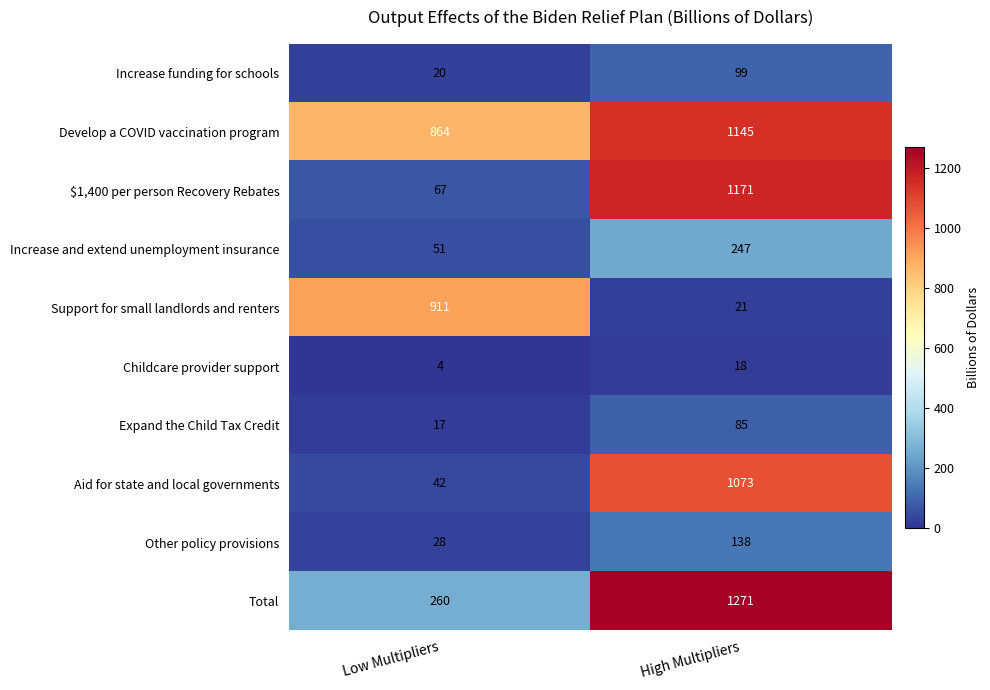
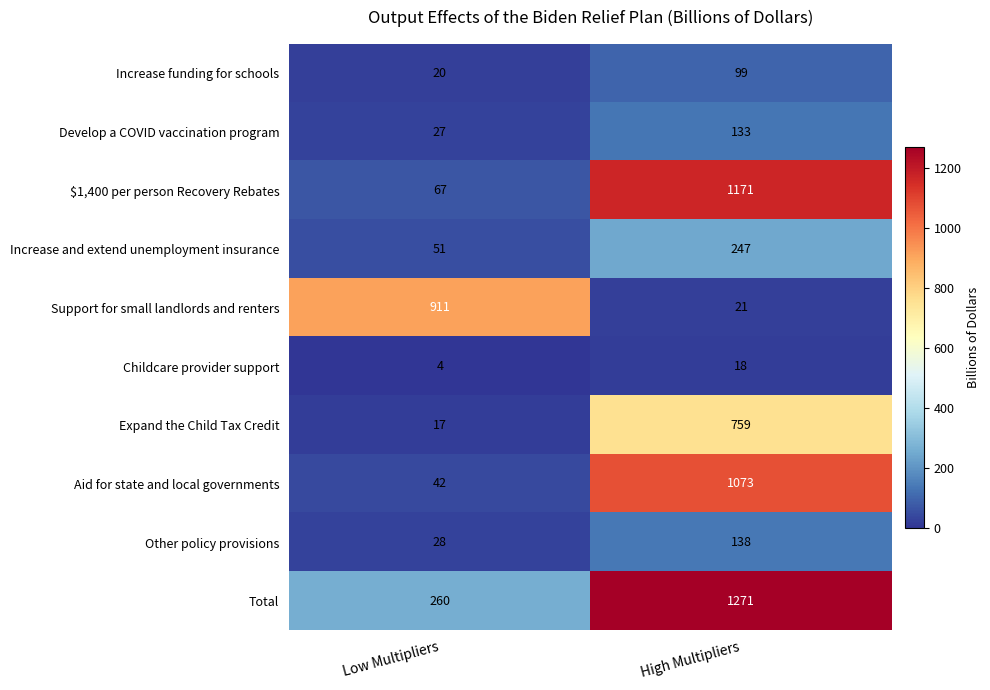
  {
    "Increase funding for schools": {
      "Low Multipliers": 20,
      "High Multipliers": 99
    },
    "Develop a COVID vaccination program": {
-     "Low Multipliers": 864,
-     "High Multipliers": 1145
+     "Low Multipliers": 27,
+     "High Multipliers": 133
    },
    "$1,400 per person Recovery Rebates": {
      "Low Multipliers": 67,
      "High Multipliers": 1171
    },
    "Increase and extend unemployment insurance": {
      "Low Multipliers": 51,
      "High Multipliers": 247
    },
    "Support for small landlords and renters": {
      "Low Multipliers": 911,
      "High Multipliers": 21
    },
    "Childcare provider support": {
      "Low Multipliers": 4,
      "High Multipliers": 18
    },
    "Expand the Child Tax Credit": {
      "Low Multipliers": 17,
-     "High Multipliers": 85
+     "High Multipliers": 759
    },
    "Aid for state and local governments": {
      "Low Multipliers": 42,
      "High Multipliers": 1073
    },
    "Other policy provisions": {
      "Low Multipliers": 28,
      "High Multipliers": 138
    },
    "Total": {
      "Low Multipliers": 260,
      "High Multipliers": 1271
    }
  }
